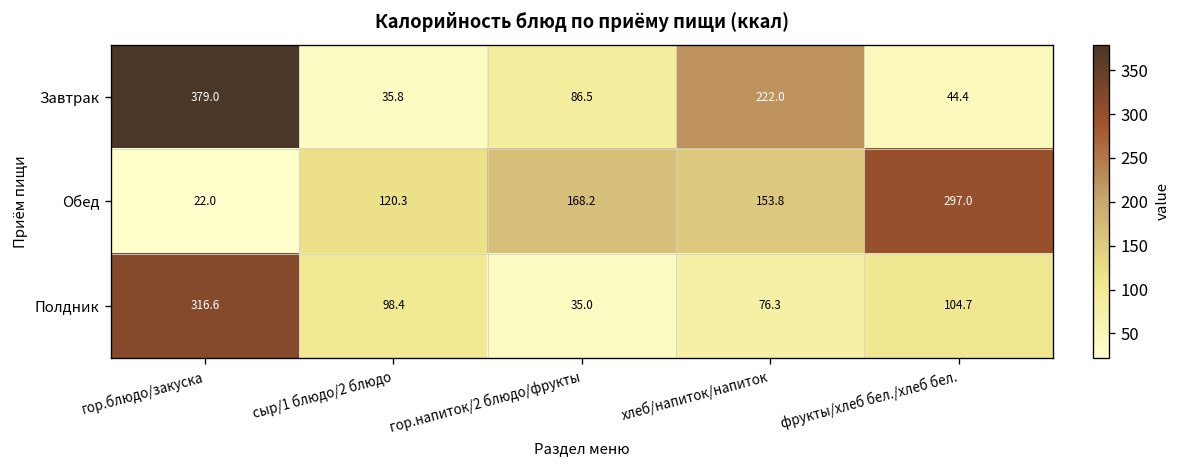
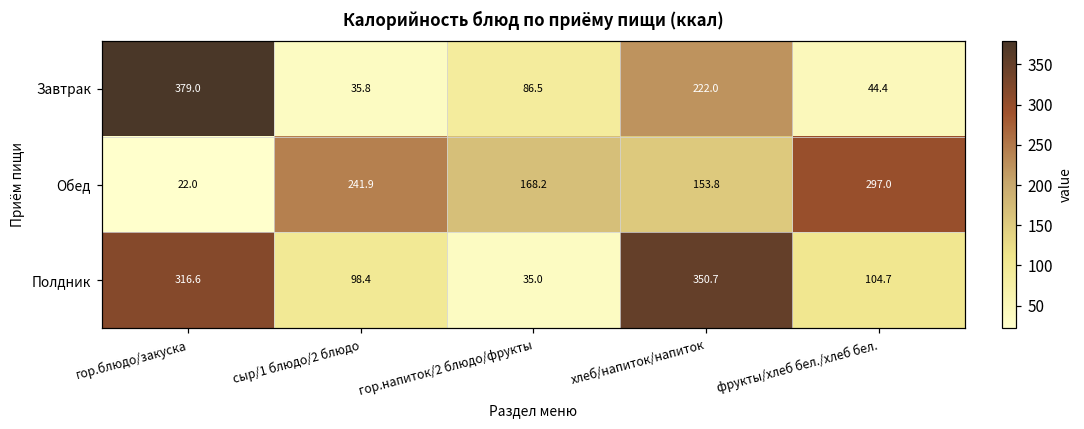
  {
    "Завтрак": {
      "гор.блюдо/закуска": 379.0,
      "сыр/1 блюдо/2 блюдо": 35.8,
      "гор.напиток/2 блюдо/фрукты": 86.5,
      "хлеб/напиток/напиток": 222.0,
      "фрукты/хлеб бел./хлеб бел.": 44.4
    },
    "Обед": {
      "гор.блюдо/закуска": 22.0,
-     "сыр/1 блюдо/2 блюдо": 120.3,
+     "сыр/1 блюдо/2 блюдо": 241.9,
      "гор.напиток/2 блюдо/фрукты": 168.2,
      "хлеб/напиток/напиток": 153.8,
      "фрукты/хлеб бел./хлеб бел.": 297.0
    },
    "Полдник": {
      "гор.блюдо/закуска": 316.6,
      "сыр/1 блюдо/2 блюдо": 98.4,
      "гор.напиток/2 блюдо/фрукты": 35.0,
-     "хлеб/напиток/напиток": 76.3,
+     "хлеб/напиток/напиток": 350.7,
      "фрукты/хлеб бел./хлеб бел.": 104.7
    }
  }
